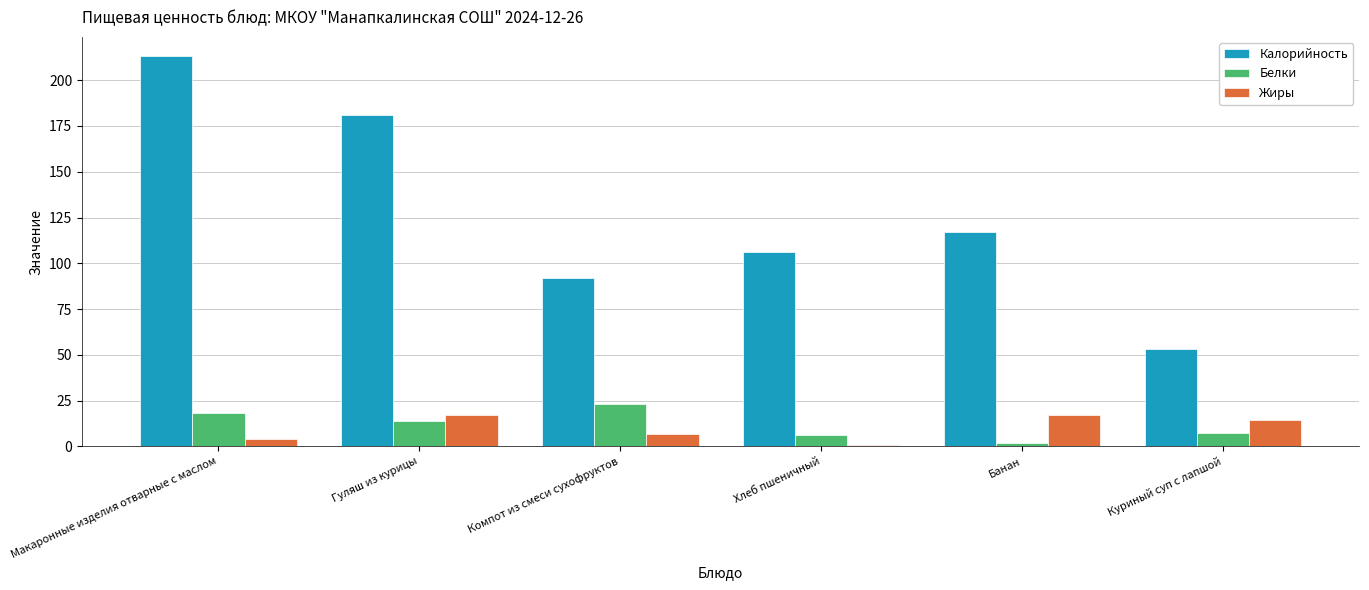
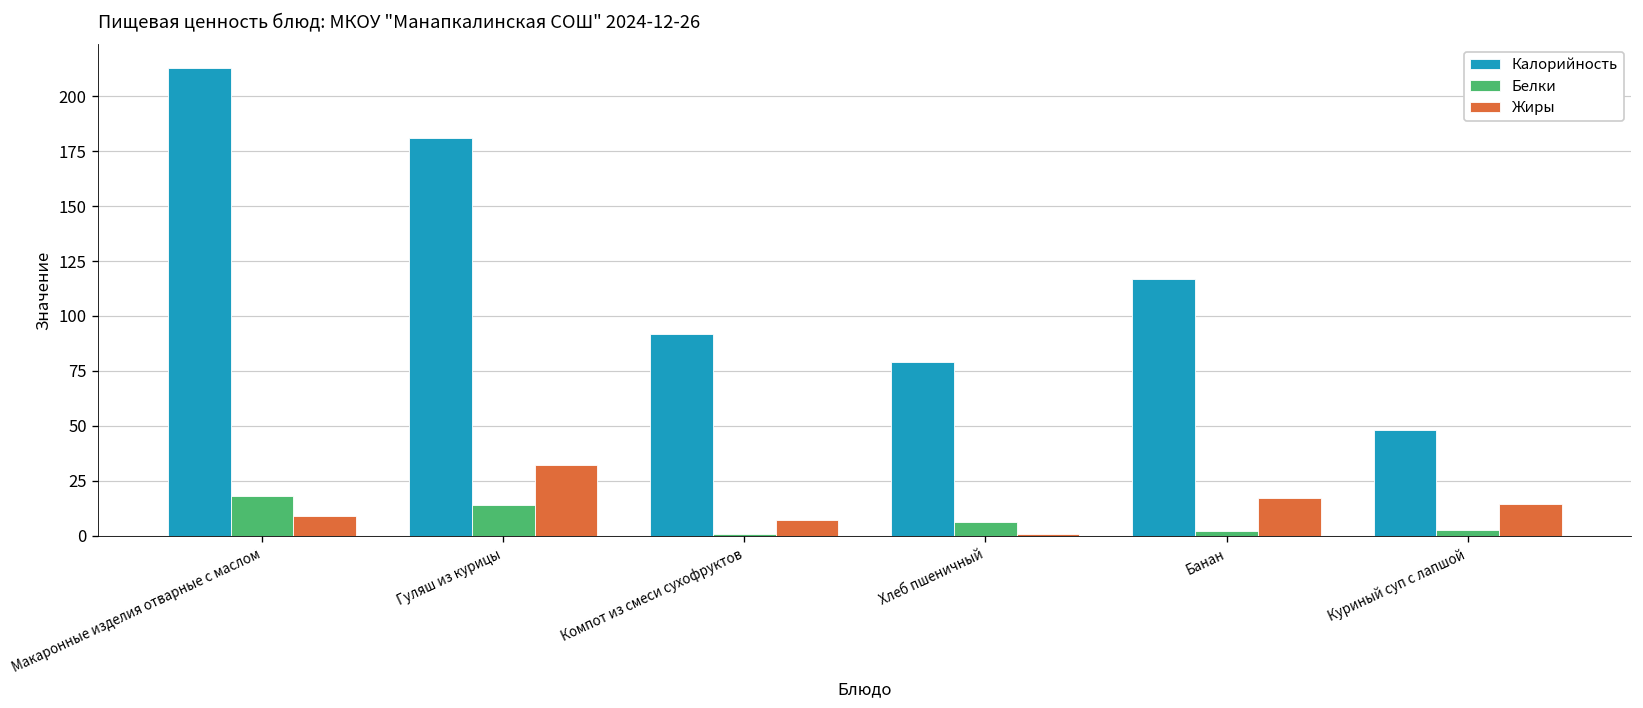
  {
    "Калорийность": {
      "Макаронные изделия отварные с маслом": 213,
      "Гуляш из курицы": 181,
      "Компот из смеси сухофруктов": 92,
-     "Хлеб пшеничный": 106,
+     "Хлеб пшеничный": 79,
      "Банан": 117,
-     "Куриный суп с лапшой": 53
+     "Куриный суп с лапшой": 48
    },
    "Белки": {
      "Макаронные изделия отварные с маслом": 18,
      "Гуляш из курицы": 14,
-     "Компот из смеси сухофруктов": 23,
+     "Компот из смеси сухофруктов": 1,
      "Хлеб пшеничный": 6,
      "Банан": 2,
-     "Куриный суп с лапшой": 7
+     "Куриный суп с лапшой": 3
    },
    "Жиры": {
-     "Макаронные изделия отварные с маслом": 4,
-     "Гуляш из курицы": 17,
+     "Макаронные изделия отварные с маслом": 9,
+     "Гуляш из курицы": 32,
      "Компот из смеси сухофруктов": 7,
      "Банан": 17,
      "Куриный суп с лапшой": 15
    }
  }
